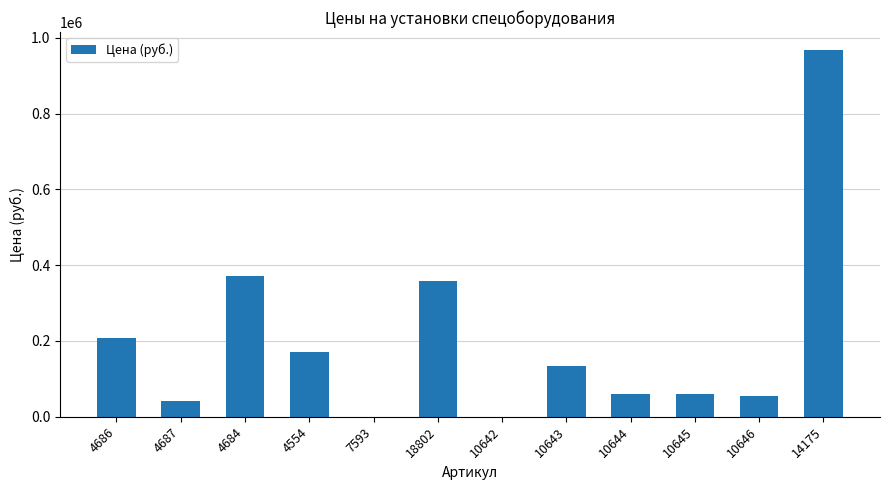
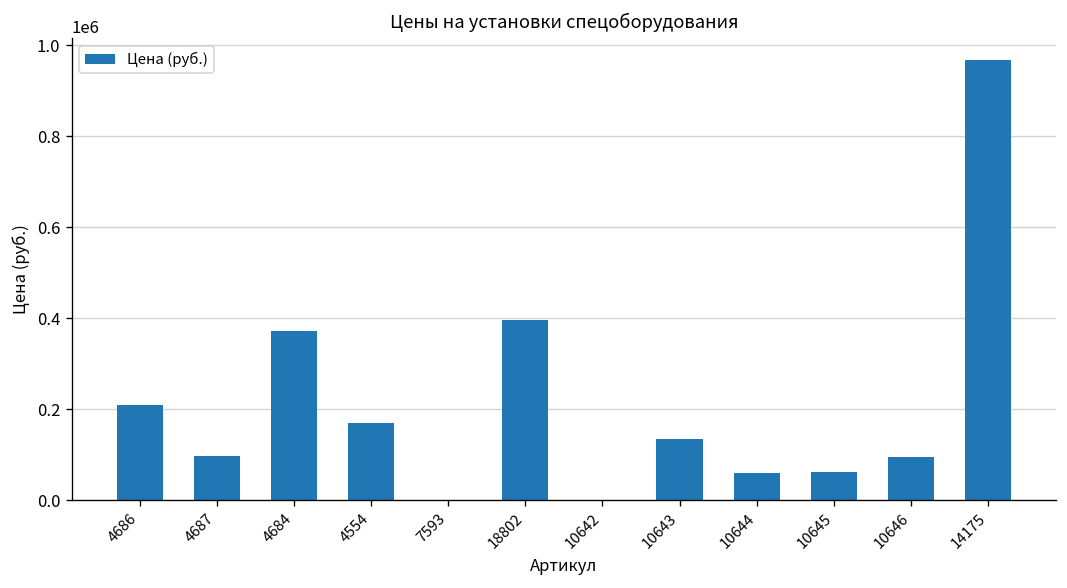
  {
    "4686": 210000,
-   "4687": 40000,
+   "4687": 100000,
    "4684": 370000,
    "4554": 170000,
    "7593": 0,
-   "18802": 360000,
+   "18802": 400000,
    "10642": 0,
    "10643": 130000,
    "10644": 60000,
    "10645": 60000,
-   "10646": 60000,
+   "10646": 90000,
    "14175": 970000
  }
